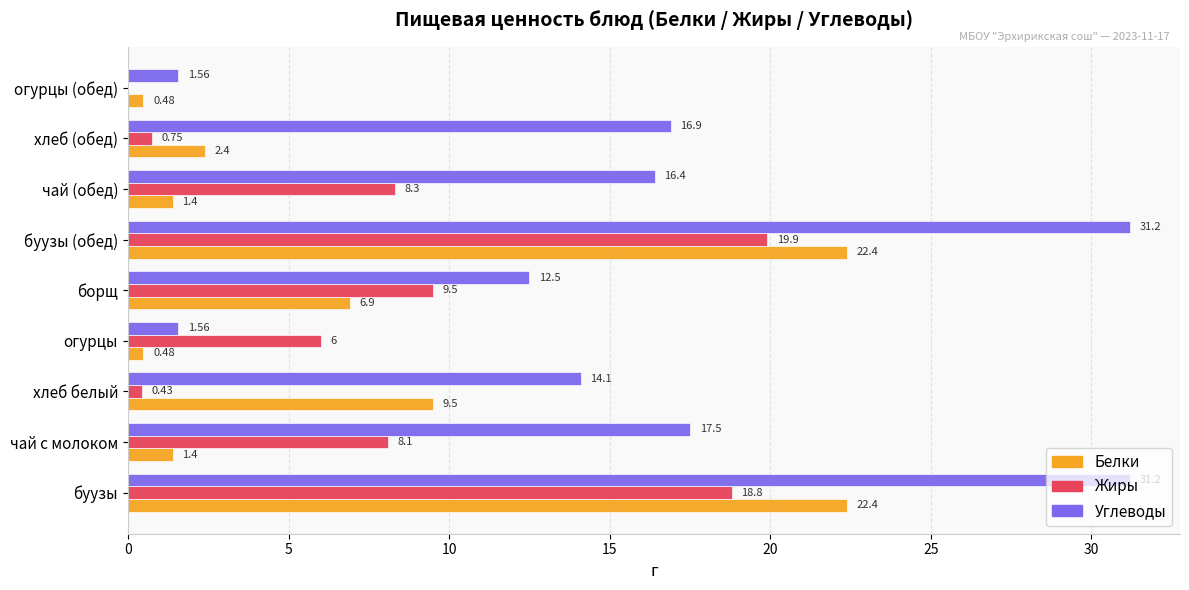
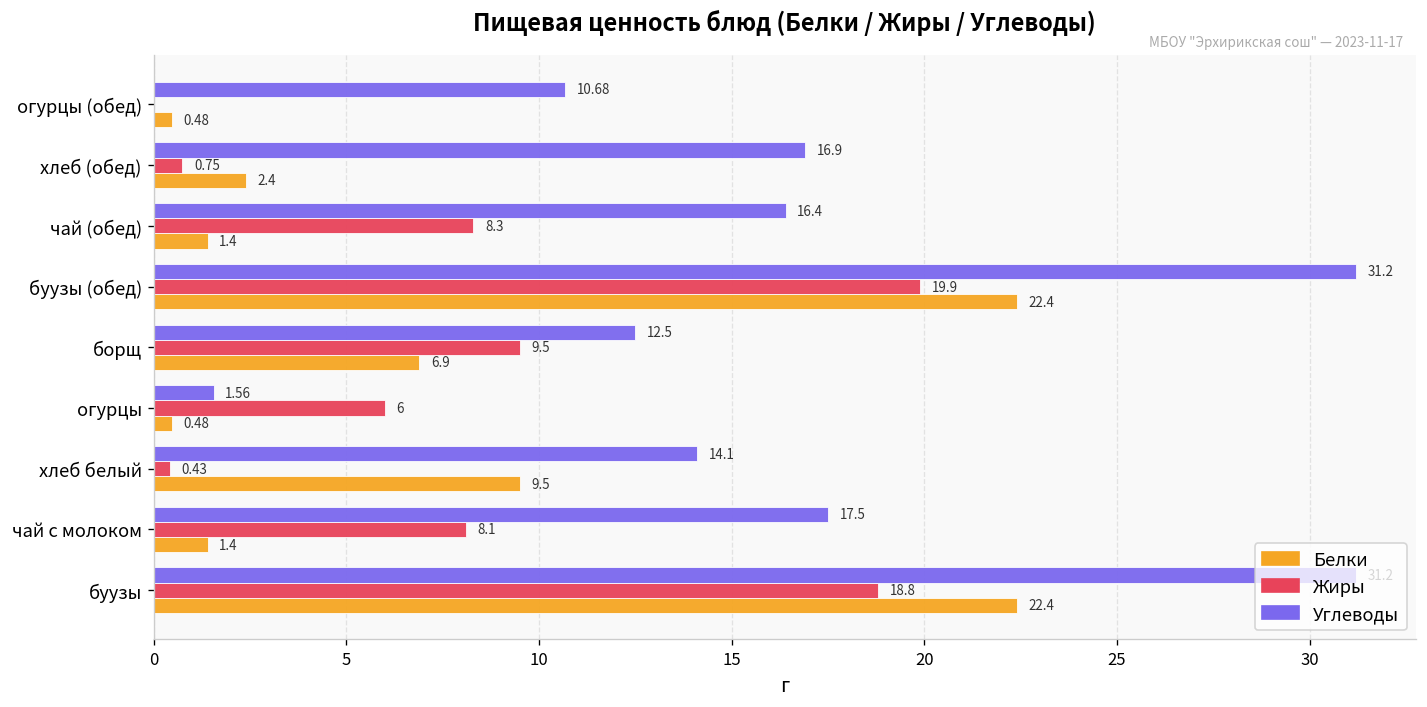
  {
    "Белки": {
      "огурцы (обед)": 0.48,
      "хлеб (обед)": 2.4,
      "чай (обед)": 1.4,
      "буузы (обед)": 22.4,
      "борщ": 6.9,
      "огурцы": 0.48,
      "хлеб белый": 9.5,
      "чай с молоком": 1.4,
      "буузы": 22.4
    },
    "Жиры": {
      "хлеб (обед)": 0.75,
      "чай (обед)": 8.3,
      "буузы (обед)": 19.9,
      "борщ": 9.5,
      "огурцы": 6,
      "хлеб белый": 0.43,
      "чай с молоком": 8.1,
      "буузы": 18.8
    },
    "Углеводы": {
-     "огурцы (обед)": 1.56,
+     "огурцы (обед)": 10.68,
      "хлеб (обед)": 16.9,
      "чай (обед)": 16.4,
      "буузы (обед)": 31.2,
      "борщ": 12.5,
      "огурцы": 1.56,
      "хлеб белый": 14.1,
      "чай с молоком": 17.5
    }
  }
